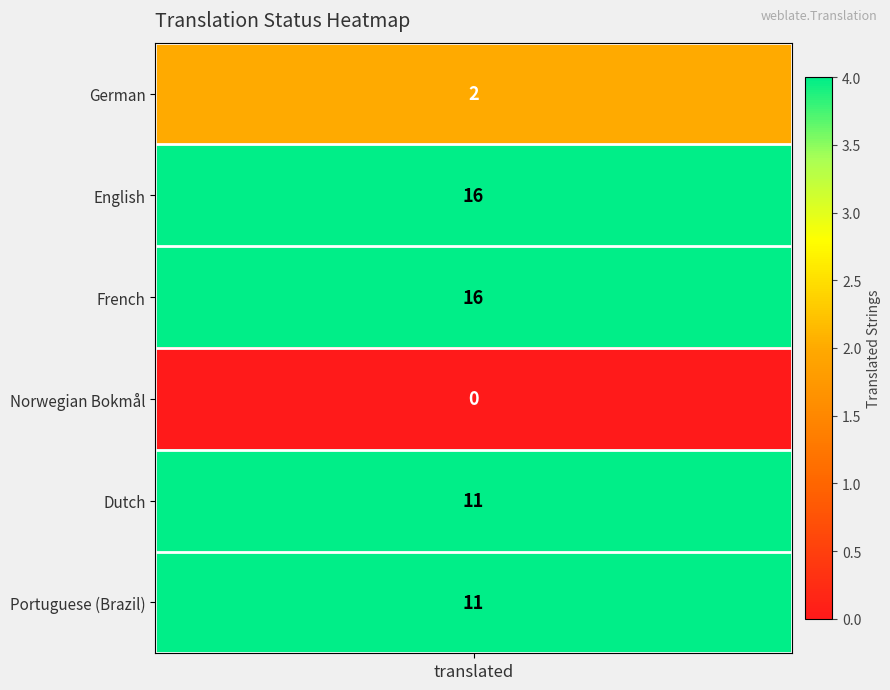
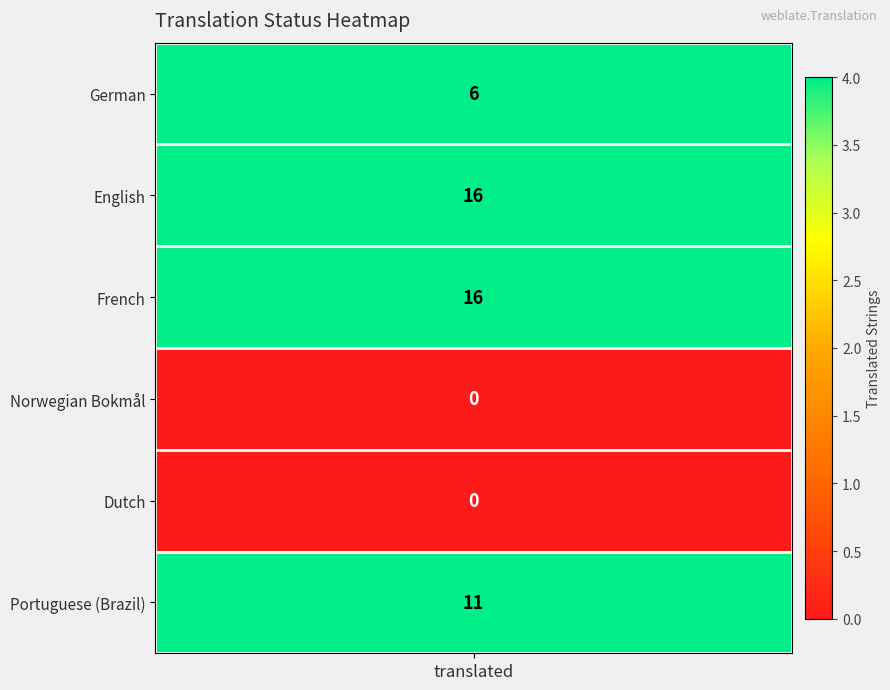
  {
    "German": {
-     "translated": 2
+     "translated": 6
    },
    "English": {
      "translated": 16
    },
    "French": {
      "translated": 16
    },
    "Norwegian Bokmål": {
      "translated": 0
    },
    "Dutch": {
-     "translated": 11
+     "translated": 0
    },
    "Portuguese (Brazil)": {
      "translated": 11
    }
  }
